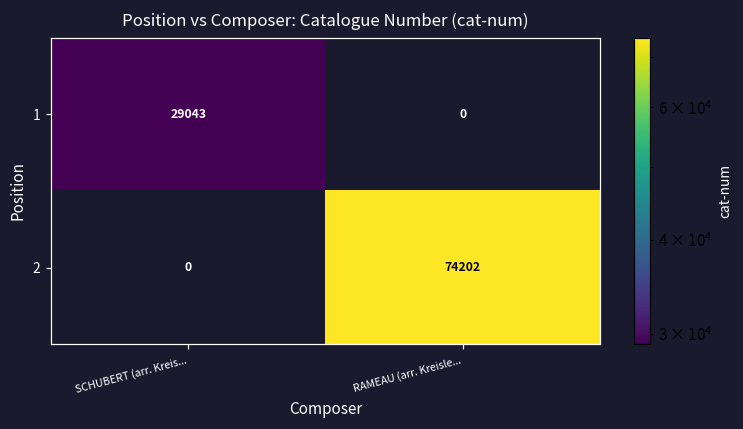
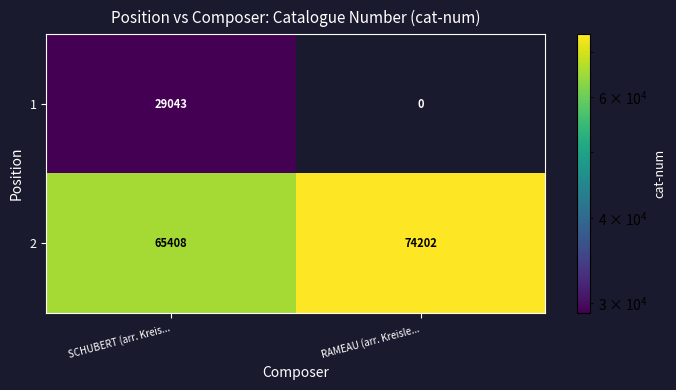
  {
    "1": {
      "SCHUBERT (arr. Kreis...": 29043,
      "RAMEAU (arr. Kreisle...": 0
    },
    "2": {
-     "SCHUBERT (arr. Kreis...": 0,
+     "SCHUBERT (arr. Kreis...": 65408,
      "RAMEAU (arr. Kreisle...": 74202
    }
  }
